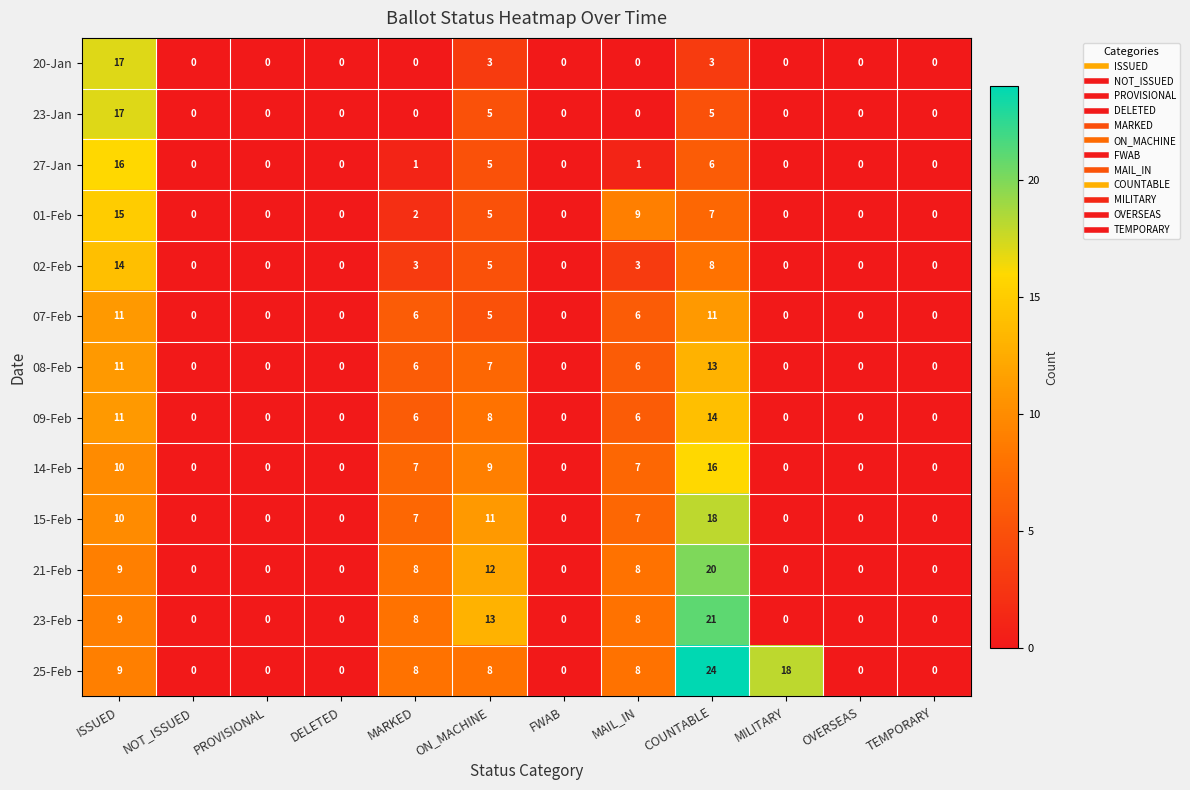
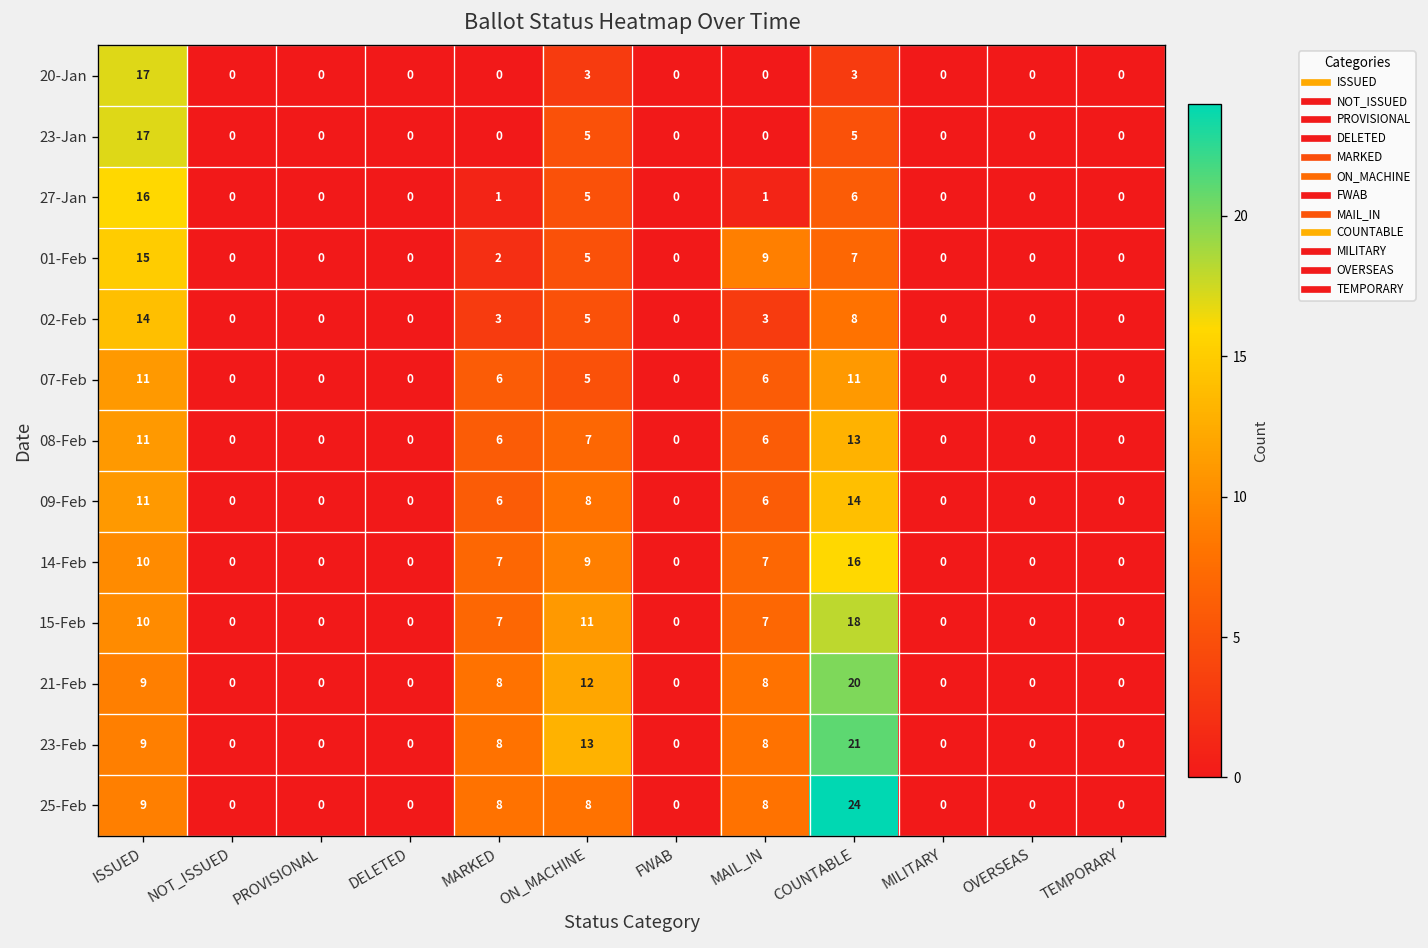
  {
    "20-Jan": {
      "ISSUED": 17,
      "NOT_ISSUED": 0,
      "PROVISIONAL": 0,
      "DELETED": 0,
      "MARKED": 0,
      "ON_MACHINE": 3,
      "FWAB": 0,
      "MAIL_IN": 0,
      "COUNTABLE": 3,
      "MILITARY": 0,
      "OVERSEAS": 0,
      "TEMPORARY": 0
    },
    "23-Jan": {
      "ISSUED": 17,
      "NOT_ISSUED": 0,
      "PROVISIONAL": 0,
      "DELETED": 0,
      "MARKED": 0,
      "ON_MACHINE": 5,
      "FWAB": 0,
      "MAIL_IN": 0,
      "COUNTABLE": 5,
      "MILITARY": 0,
      "OVERSEAS": 0,
      "TEMPORARY": 0
    },
    "27-Jan": {
      "ISSUED": 16,
      "NOT_ISSUED": 0,
      "PROVISIONAL": 0,
      "DELETED": 0,
      "MARKED": 1,
      "ON_MACHINE": 5,
      "FWAB": 0,
      "MAIL_IN": 1,
      "COUNTABLE": 6,
      "MILITARY": 0,
      "OVERSEAS": 0,
      "TEMPORARY": 0
    },
    "01-Feb": {
      "ISSUED": 15,
      "NOT_ISSUED": 0,
      "PROVISIONAL": 0,
      "DELETED": 0,
      "MARKED": 2,
      "ON_MACHINE": 5,
      "FWAB": 0,
      "MAIL_IN": 9,
      "COUNTABLE": 7,
      "MILITARY": 0,
      "OVERSEAS": 0,
      "TEMPORARY": 0
    },
    "02-Feb": {
      "ISSUED": 14,
      "NOT_ISSUED": 0,
      "PROVISIONAL": 0,
      "DELETED": 0,
      "MARKED": 3,
      "ON_MACHINE": 5,
      "FWAB": 0,
      "MAIL_IN": 3,
      "COUNTABLE": 8,
      "MILITARY": 0,
      "OVERSEAS": 0,
      "TEMPORARY": 0
    },
    "07-Feb": {
      "ISSUED": 11,
      "NOT_ISSUED": 0,
      "PROVISIONAL": 0,
      "DELETED": 0,
      "MARKED": 6,
      "ON_MACHINE": 5,
      "FWAB": 0,
      "MAIL_IN": 6,
      "COUNTABLE": 11,
      "MILITARY": 0,
      "OVERSEAS": 0,
      "TEMPORARY": 0
    },
    "08-Feb": {
      "ISSUED": 11,
      "NOT_ISSUED": 0,
      "PROVISIONAL": 0,
      "DELETED": 0,
      "MARKED": 6,
      "ON_MACHINE": 7,
      "FWAB": 0,
      "MAIL_IN": 6,
      "COUNTABLE": 13,
      "MILITARY": 0,
      "OVERSEAS": 0,
      "TEMPORARY": 0
    },
    "09-Feb": {
      "ISSUED": 11,
      "NOT_ISSUED": 0,
      "PROVISIONAL": 0,
      "DELETED": 0,
      "MARKED": 6,
      "ON_MACHINE": 8,
      "FWAB": 0,
      "MAIL_IN": 6,
      "COUNTABLE": 14,
      "MILITARY": 0,
      "OVERSEAS": 0,
      "TEMPORARY": 0
    },
    "14-Feb": {
      "ISSUED": 10,
      "NOT_ISSUED": 0,
      "PROVISIONAL": 0,
      "DELETED": 0,
      "MARKED": 7,
      "ON_MACHINE": 9,
      "FWAB": 0,
      "MAIL_IN": 7,
      "COUNTABLE": 16,
      "MILITARY": 0,
      "OVERSEAS": 0,
      "TEMPORARY": 0
    },
    "15-Feb": {
      "ISSUED": 10,
      "NOT_ISSUED": 0,
      "PROVISIONAL": 0,
      "DELETED": 0,
      "MARKED": 7,
      "ON_MACHINE": 11,
      "FWAB": 0,
      "MAIL_IN": 7,
      "COUNTABLE": 18,
      "MILITARY": 0,
      "OVERSEAS": 0,
      "TEMPORARY": 0
    },
    "21-Feb": {
      "ISSUED": 9,
      "NOT_ISSUED": 0,
      "PROVISIONAL": 0,
      "DELETED": 0,
      "MARKED": 8,
      "ON_MACHINE": 12,
      "FWAB": 0,
      "MAIL_IN": 8,
      "COUNTABLE": 20,
      "MILITARY": 0,
      "OVERSEAS": 0,
      "TEMPORARY": 0
    },
    "23-Feb": {
      "ISSUED": 9,
      "NOT_ISSUED": 0,
      "PROVISIONAL": 0,
      "DELETED": 0,
      "MARKED": 8,
      "ON_MACHINE": 13,
      "FWAB": 0,
      "MAIL_IN": 8,
      "COUNTABLE": 21,
      "MILITARY": 0,
      "OVERSEAS": 0,
      "TEMPORARY": 0
    },
    "25-Feb": {
      "ISSUED": 9,
      "NOT_ISSUED": 0,
      "PROVISIONAL": 0,
      "DELETED": 0,
      "MARKED": 8,
      "ON_MACHINE": 8,
      "FWAB": 0,
      "MAIL_IN": 8,
      "COUNTABLE": 24,
-     "MILITARY": 18,
+     "MILITARY": 0,
      "OVERSEAS": 0,
      "TEMPORARY": 0
    }
  }
